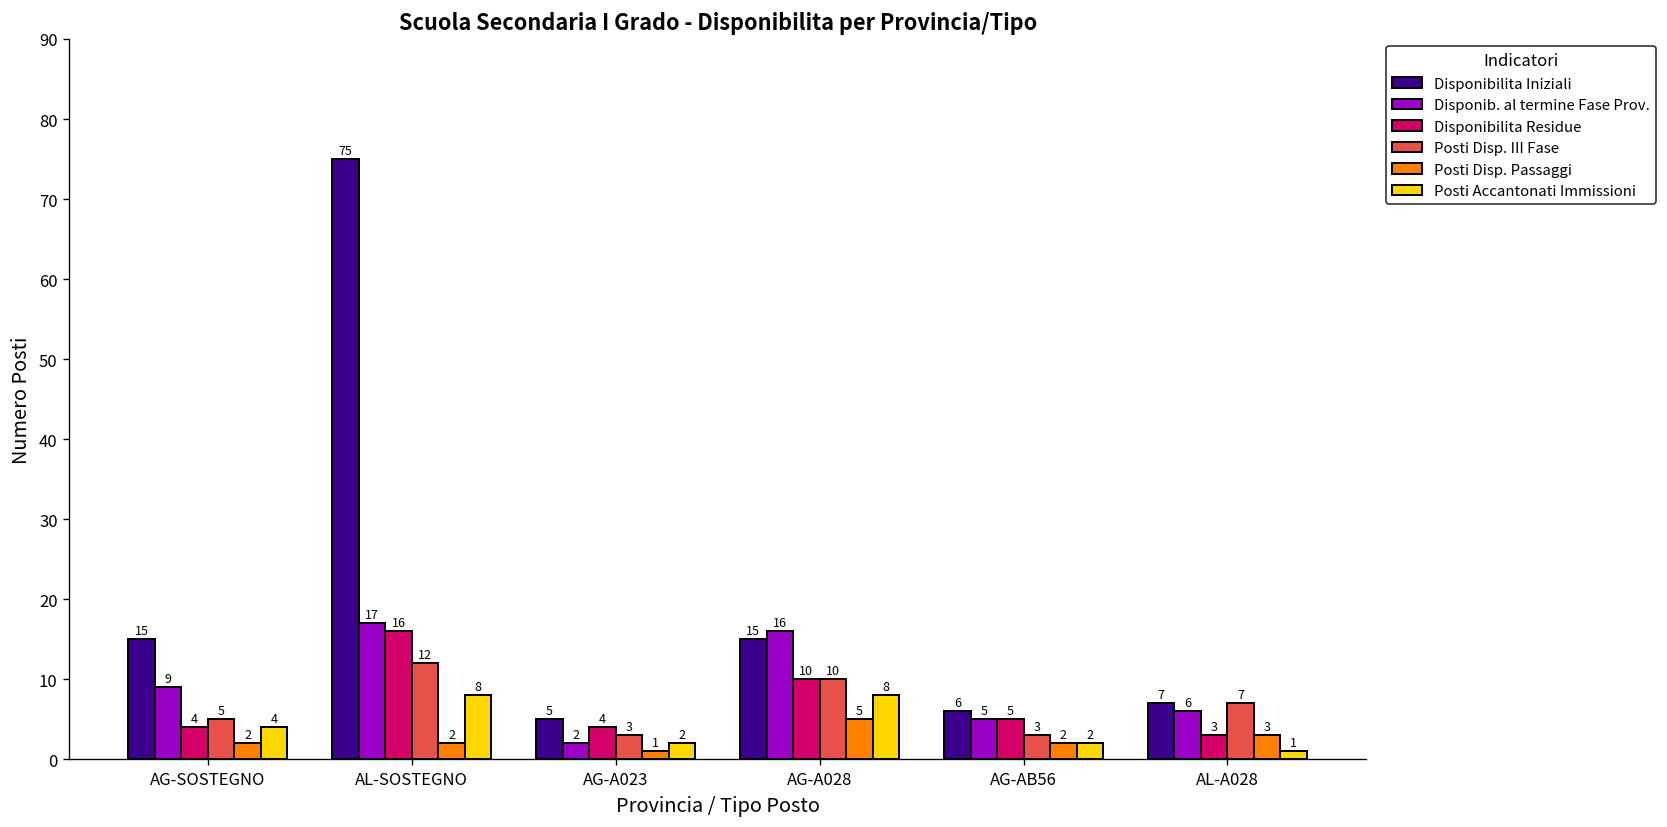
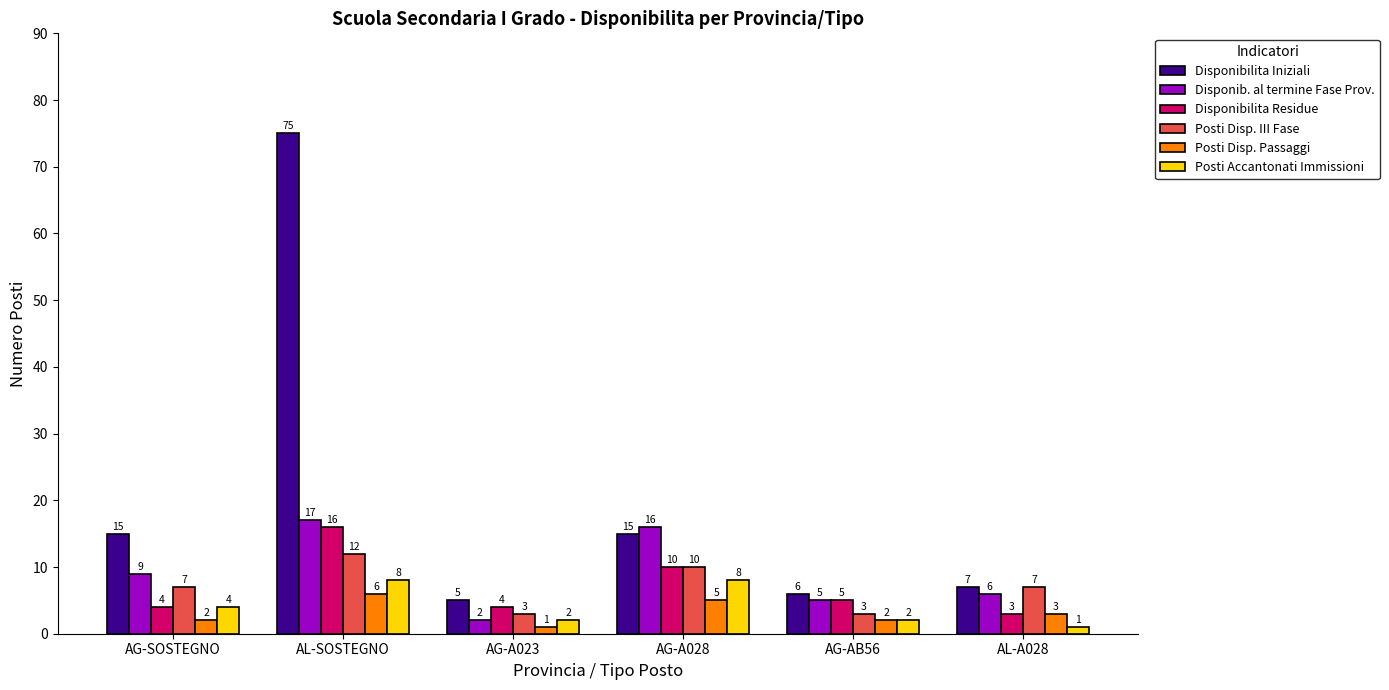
  {
    "Disponibilita Iniziali": {
      "AG-SOSTEGNO": 15,
      "AL-SOSTEGNO": 75,
      "AG-A023": 5,
      "AG-A028": 15,
      "AG-AB56": 6,
      "AL-A028": 7
    },
    "Disponib. al termine Fase Prov.": {
      "AG-SOSTEGNO": 9,
      "AL-SOSTEGNO": 17,
      "AG-A023": 2,
      "AG-A028": 16,
      "AG-AB56": 5,
      "AL-A028": 6
    },
    "Disponibilita Residue": {
      "AG-SOSTEGNO": 4,
      "AL-SOSTEGNO": 16,
      "AG-A023": 4,
      "AG-A028": 10,
      "AG-AB56": 5,
      "AL-A028": 3
    },
    "Posti Disp. III Fase": {
-     "AG-SOSTEGNO": 5,
+     "AG-SOSTEGNO": 7,
      "AL-SOSTEGNO": 12,
      "AG-A023": 3,
      "AG-A028": 10,
      "AG-AB56": 3,
      "AL-A028": 7
    },
    "Posti Disp. Passaggi": {
      "AG-SOSTEGNO": 2,
-     "AL-SOSTEGNO": 2,
+     "AL-SOSTEGNO": 6,
      "AG-A023": 1,
      "AG-A028": 5,
      "AG-AB56": 2,
      "AL-A028": 3
    },
    "Posti Accantonati Immissioni": {
      "AG-SOSTEGNO": 4,
      "AL-SOSTEGNO": 8,
      "AG-A023": 2,
      "AG-A028": 8,
      "AG-AB56": 2,
      "AL-A028": 1
    }
  }
